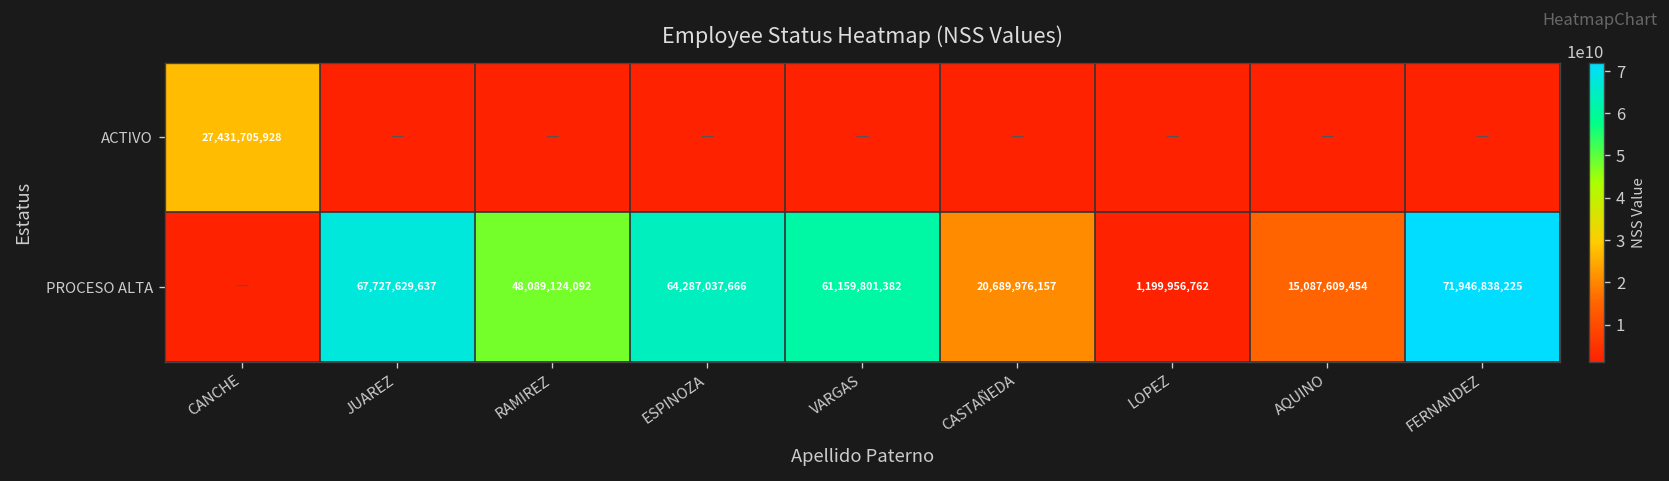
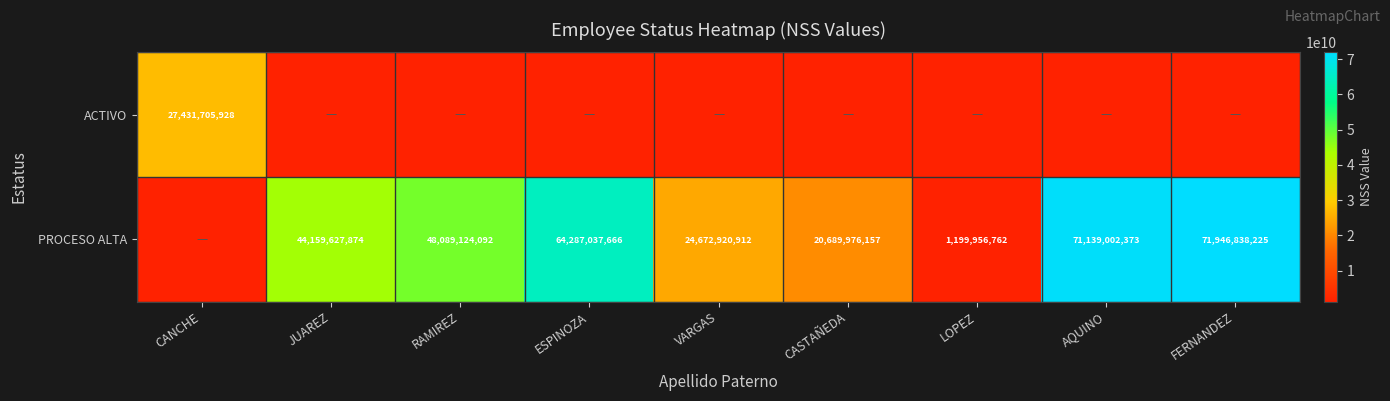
  {
    "ACTIVO": {
      "CANCHE": "27,431,705,928"
    },
    "PROCESO ALTA": {
-     "JUAREZ": "67,727,629,637",
+     "JUAREZ": "44,159,627,874",
      "RAMIREZ": "48,089,124,092",
      "ESPINOZA": "64,287,037,666",
-     "VARGAS": "61,159,801,382",
+     "VARGAS": "24,672,920,912",
      "CASTAÑEDA": "20,689,976,157",
      "LOPEZ": "1,199,956,762",
-     "AQUINO": "15,087,609,454",
+     "AQUINO": "71,139,002,373",
      "FERNANDEZ": "71,946,838,225"
    }
  }
